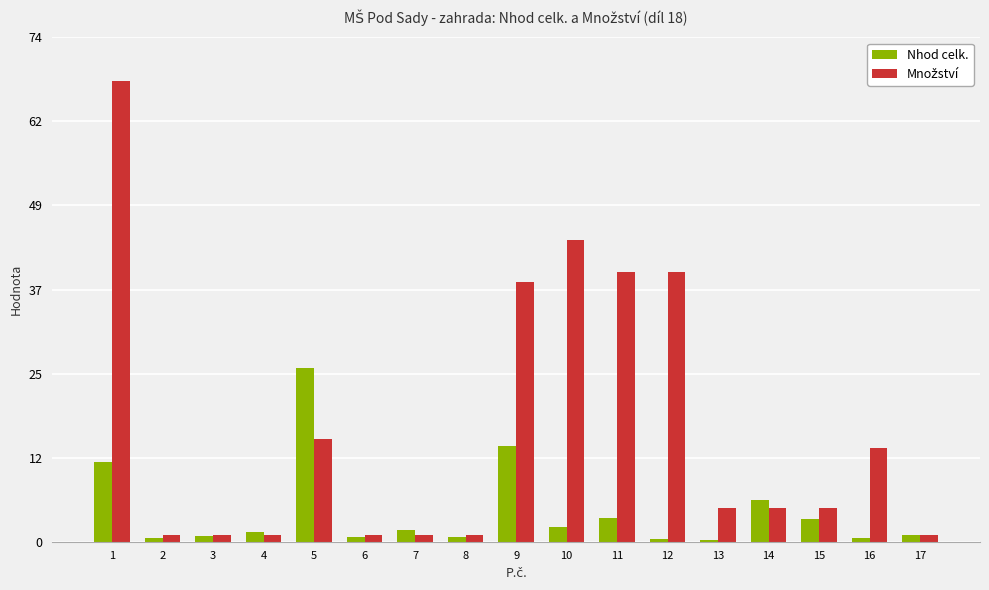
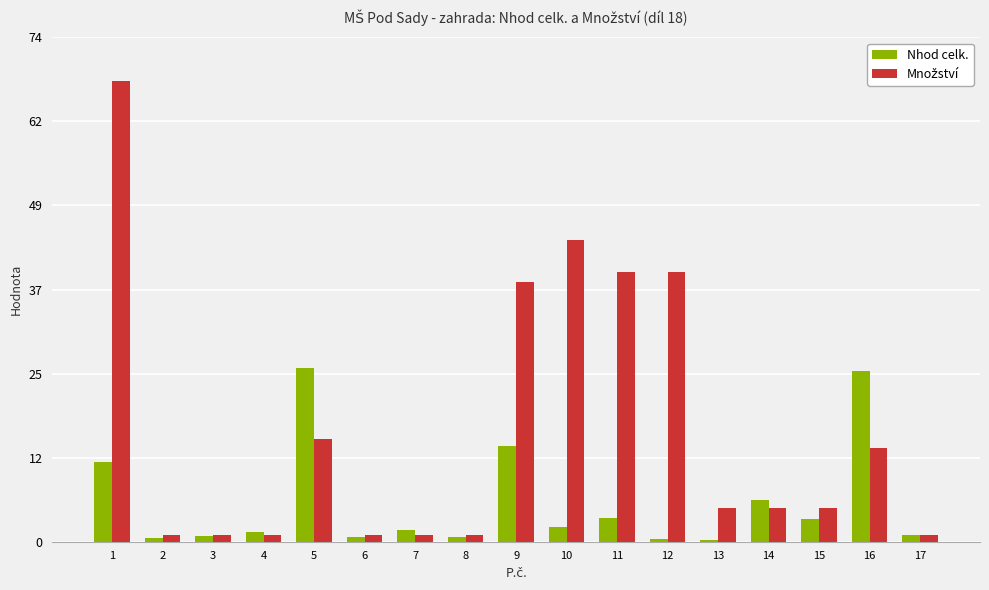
  {
    "Nhod celk.": {
      "1": 12,
      "2": 0,
      "3": 1,
      "4": 1,
      "5": 26,
      "6": 1,
      "7": 2,
      "8": 1,
      "9": 14,
      "10": 2,
      "11": 3,
      "12": 0,
      "14": 6,
      "15": 3,
-     "16": 1,
+     "16": 25,
      "17": 1
    },
    "Množství": {
      "1": 68,
      "2": 1,
      "3": 1,
      "4": 1,
      "5": 15,
      "6": 1,
      "7": 1,
      "8": 1,
      "9": 38,
      "10": 44,
      "11": 40,
      "12": 40,
      "13": 5,
      "14": 5,
      "15": 5,
      "16": 14,
      "17": 1
    }
  }
